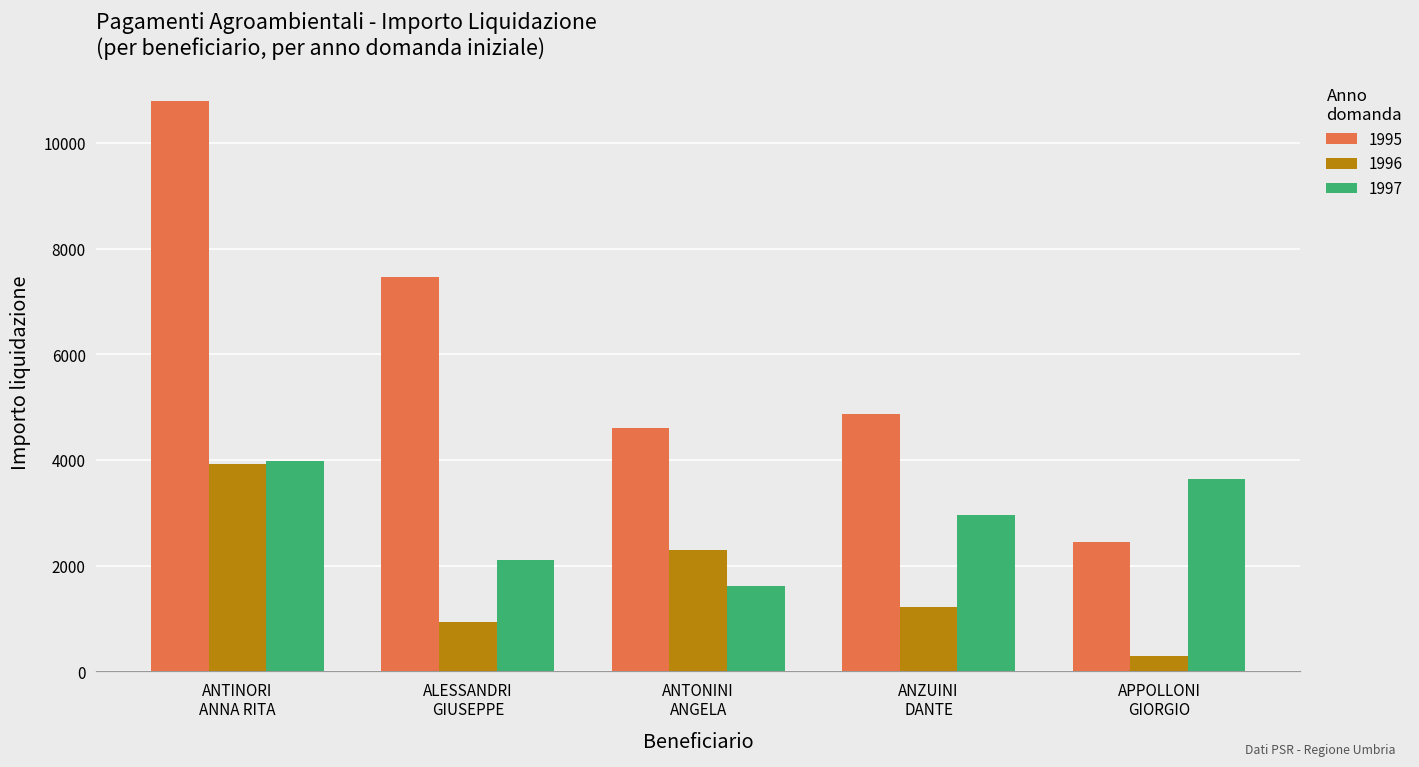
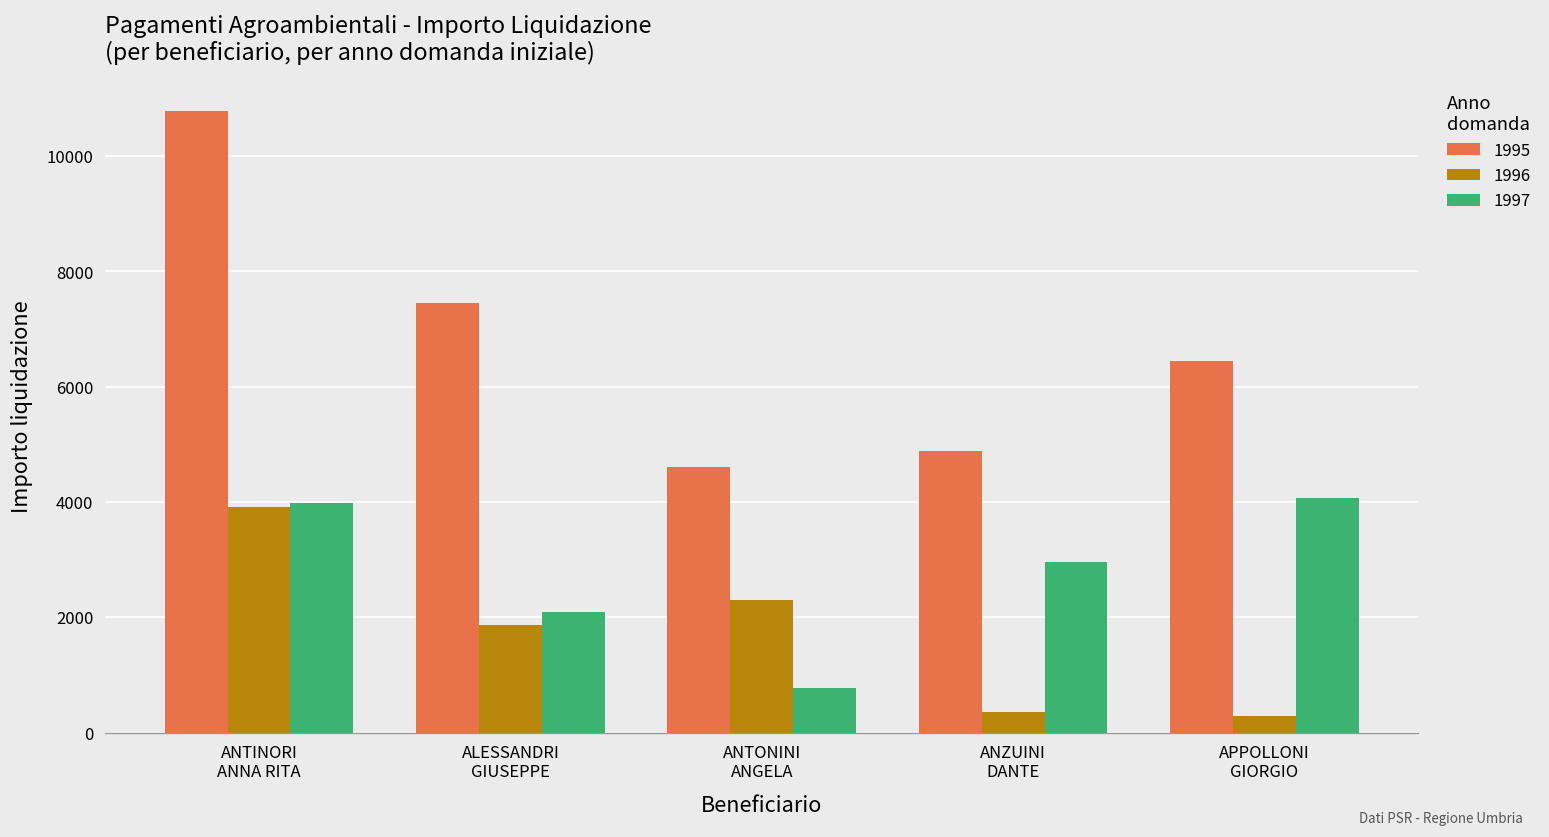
  {
    "1995": {
      "ANTINORI ANNA RITA": 10800,
      "ALESSANDRI GIUSEPPE": 7500,
      "ANTONINI ANGELA": 4600,
      "ANZUINI DANTE": 4900,
-     "APPOLLONI GIORGIO": 2400
+     "APPOLLONI GIORGIO": 6400
    },
    "1996": {
      "ANTINORI ANNA RITA": 3900,
-     "ALESSANDRI GIUSEPPE": 900,
+     "ALESSANDRI GIUSEPPE": 1900,
      "ANTONINI ANGELA": 2300,
-     "ANZUINI DANTE": 1200,
+     "ANZUINI DANTE": 400,
      "APPOLLONI GIORGIO": 300
    },
    "1997": {
      "ANTINORI ANNA RITA": 4000,
      "ALESSANDRI GIUSEPPE": 2100,
-     "ANTONINI ANGELA": 1600,
+     "ANTONINI ANGELA": 800,
      "ANZUINI DANTE": 3000,
-     "APPOLLONI GIORGIO": 3600
+     "APPOLLONI GIORGIO": 4100
    }
  }
